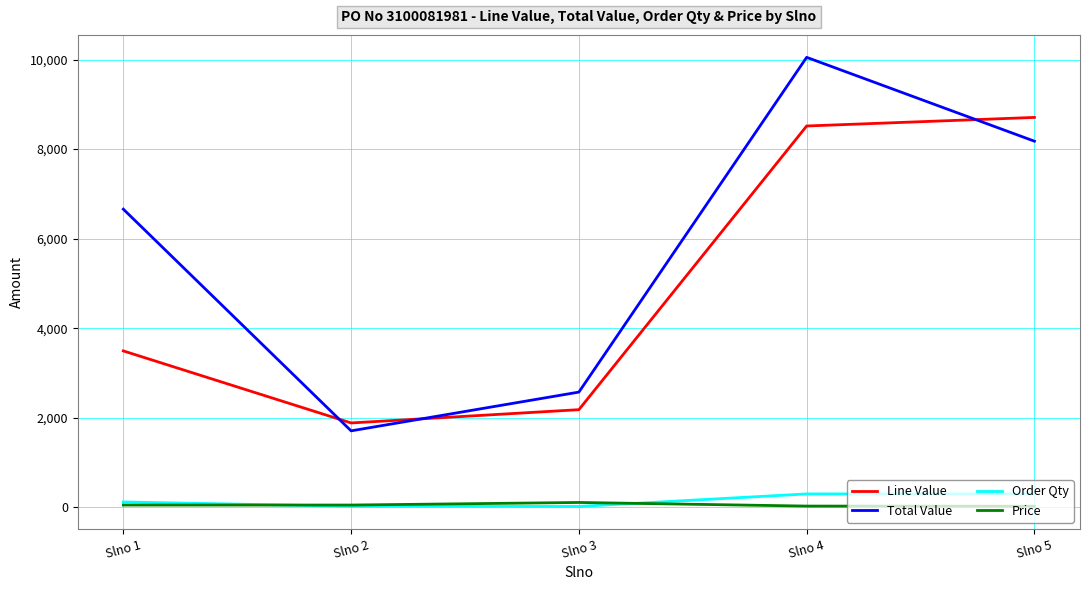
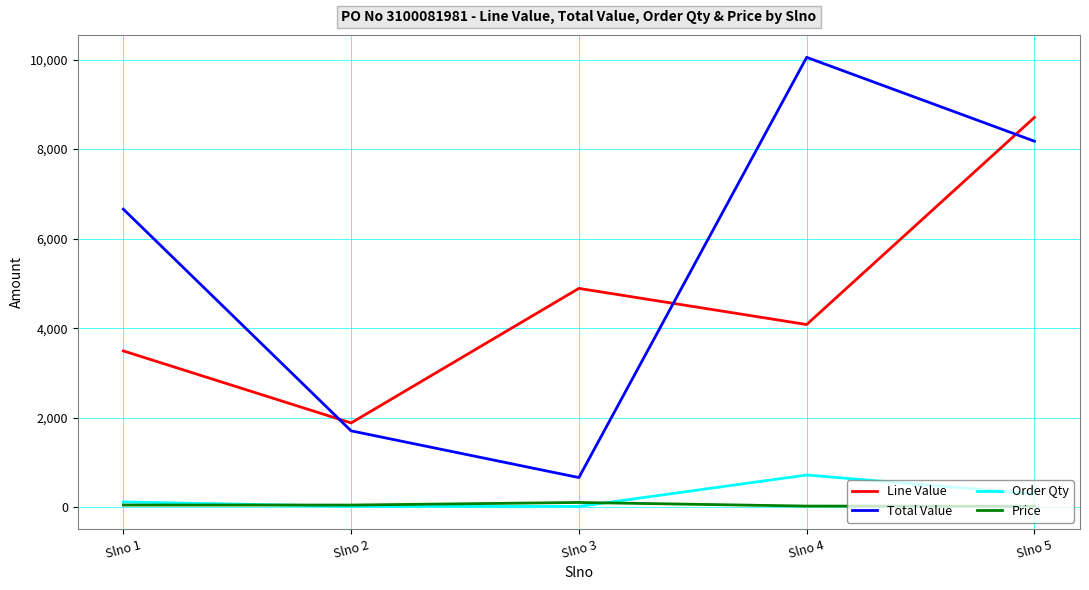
  {
    "Line Value": {
      "Slno 1": "3,500",
      "Slno 2": "1,900",
-     "Slno 3": "2,200",
-     "Slno 4": "8,500",
+     "Slno 3": "4,900",
+     "Slno 4": "4,100",
      "Slno 5": "8,700"
    },
    "Total Value": {
      "Slno 1": "6,700",
      "Slno 2": "1,700",
-     "Slno 3": "2,600",
+     "Slno 3": "700",
      "Slno 4": "10,100",
      "Slno 5": "8,200"
    },
    "Order Qty": {
      "Slno 1": "100",
      "Slno 3": "0",
-     "Slno 4": "300"
+     "Slno 4": "700"
    },
    "Price": {
      "Slno 1": "100",
      "Slno 3": "100",
      "Slno 4": "0"
    }
  }
